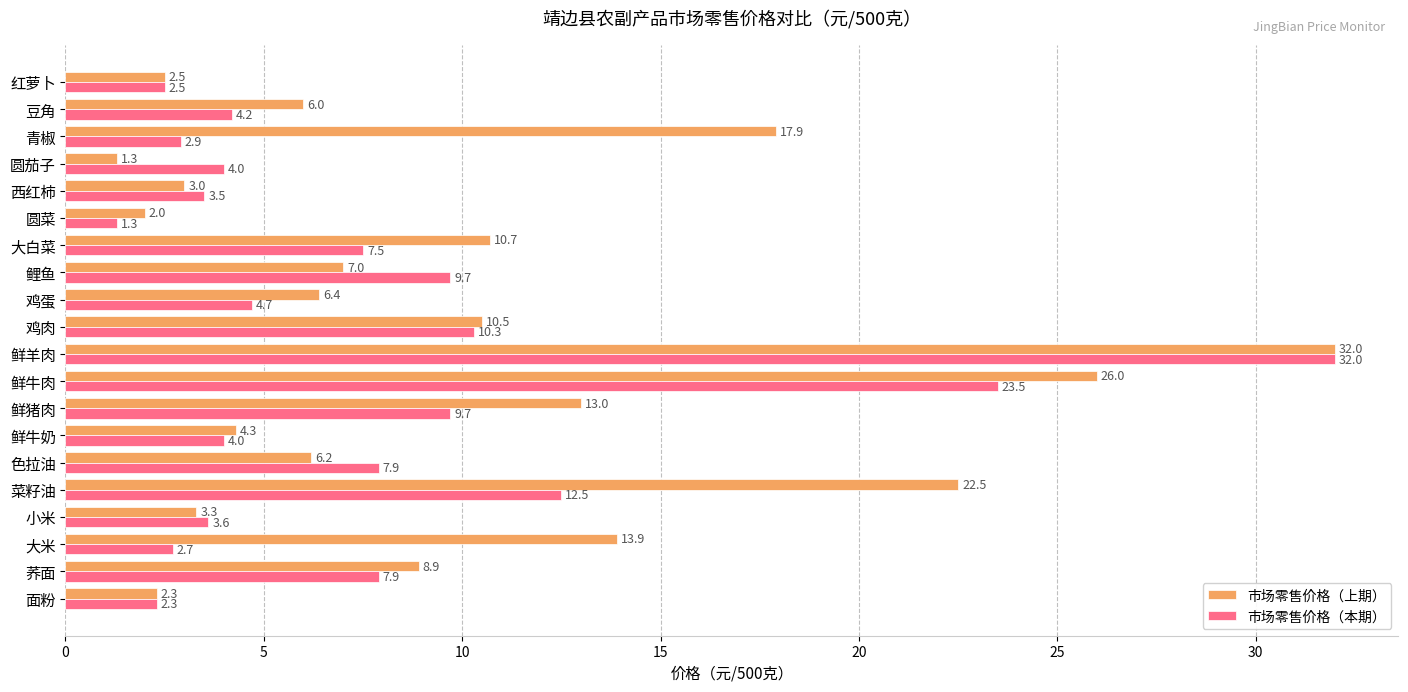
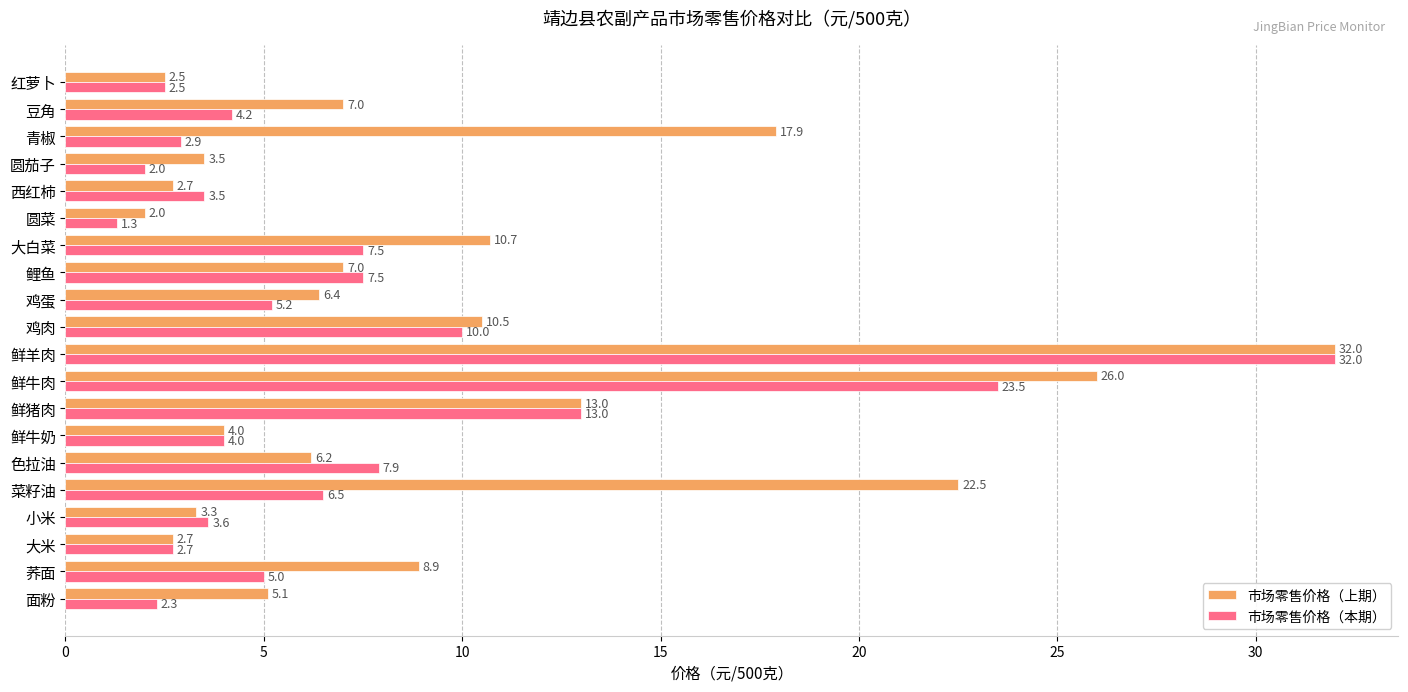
  {
    "市场零售价格（上期）": {
-     "豆角": 6.0,
+     "豆角": 7.0,
      "青椒": 17.9,
-     "圆茄子": 1.3,
-     "西红柿": 3.0,
+     "圆茄子": 3.5,
+     "西红柿": 2.7,
      "圆菜": 2.0,
      "大白菜": 10.7,
      "鲤鱼": 7.0,
      "鸡蛋": 6.4,
      "鸡肉": 10.5,
      "鲜牛肉": 26.0,
-     "鲜牛奶": 4.3,
+     "鲜牛奶": 4.0,
      "色拉油": 6.2,
      "菜籽油": 22.5,
      "小米": 3.3,
-     "大米": 13.9,
+     "大米": 2.7,
      "荞面": 8.9,
-     "面粉": 2.3
+     "面粉": 5.1
    },
    "市场零售价格（本期）": {
      "豆角": 4.2,
      "青椒": 2.9,
-     "圆茄子": 4.0,
+     "圆茄子": 2.0,
      "西红柿": 3.5,
      "圆菜": 1.3,
      "大白菜": 7.5,
-     "鲤鱼": 9.7,
-     "鸡蛋": 4.7,
-     "鸡肉": 10.3,
+     "鲤鱼": 7.5,
+     "鸡蛋": 5.2,
+     "鸡肉": 10.0,
      "鲜牛肉": 23.5,
-     "鲜猪肉": 9.7,
+     "鲜猪肉": 13.0,
      "色拉油": 7.9,
-     "菜籽油": 12.5,
+     "菜籽油": 6.5,
      "小米": 3.6,
-     "荞面": 7.9,
+     "荞面": 5.0,
      "面粉": 2.3
    }
  }
